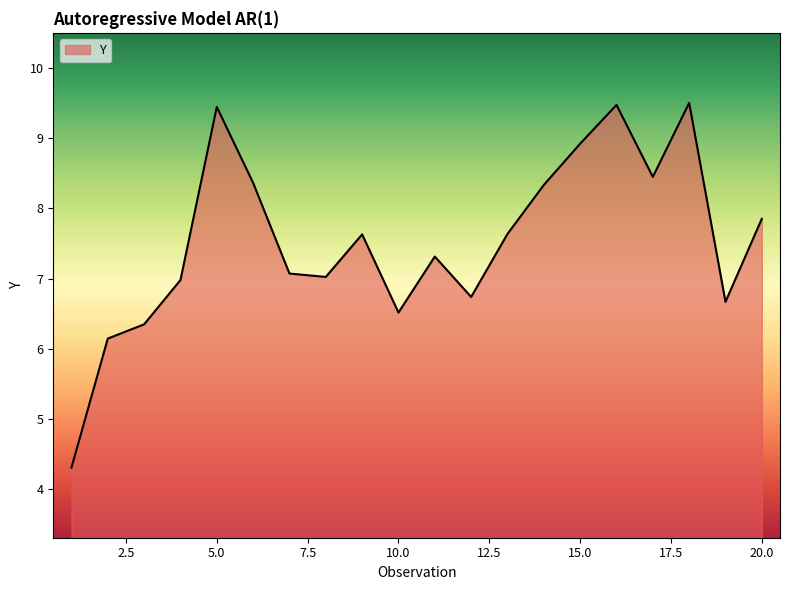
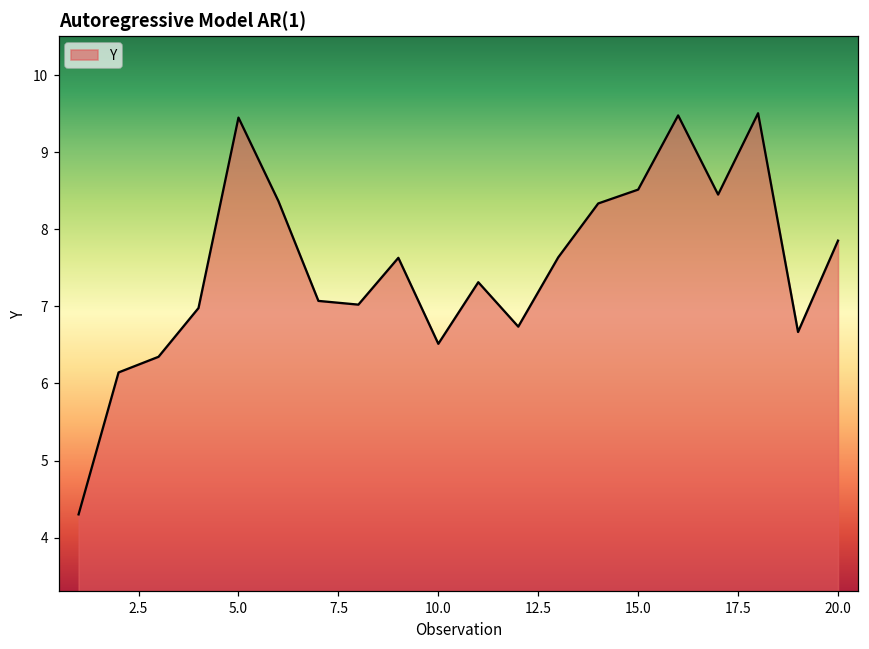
  {
    "5.0": 9.4,
    "10.0": 6.5,
-   "15.0": 8.9,
+   "15.0": 8.5,
    "20.0": 7.9
  }
